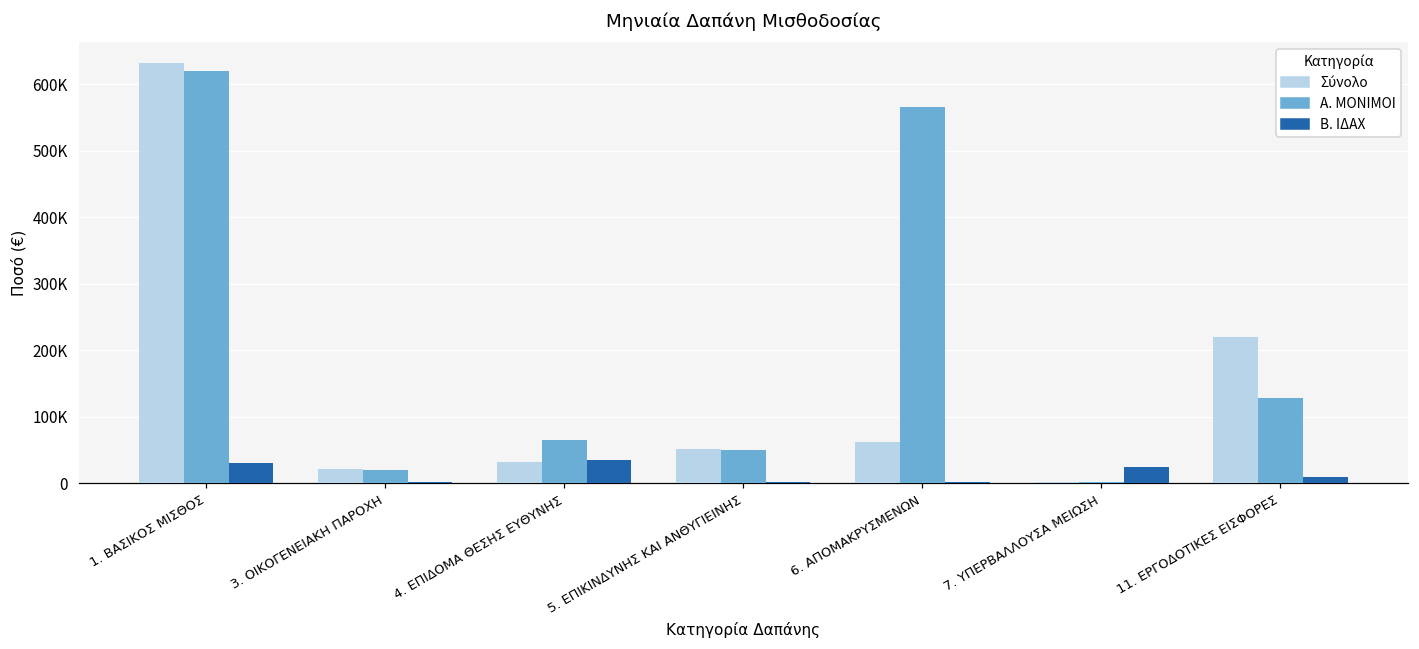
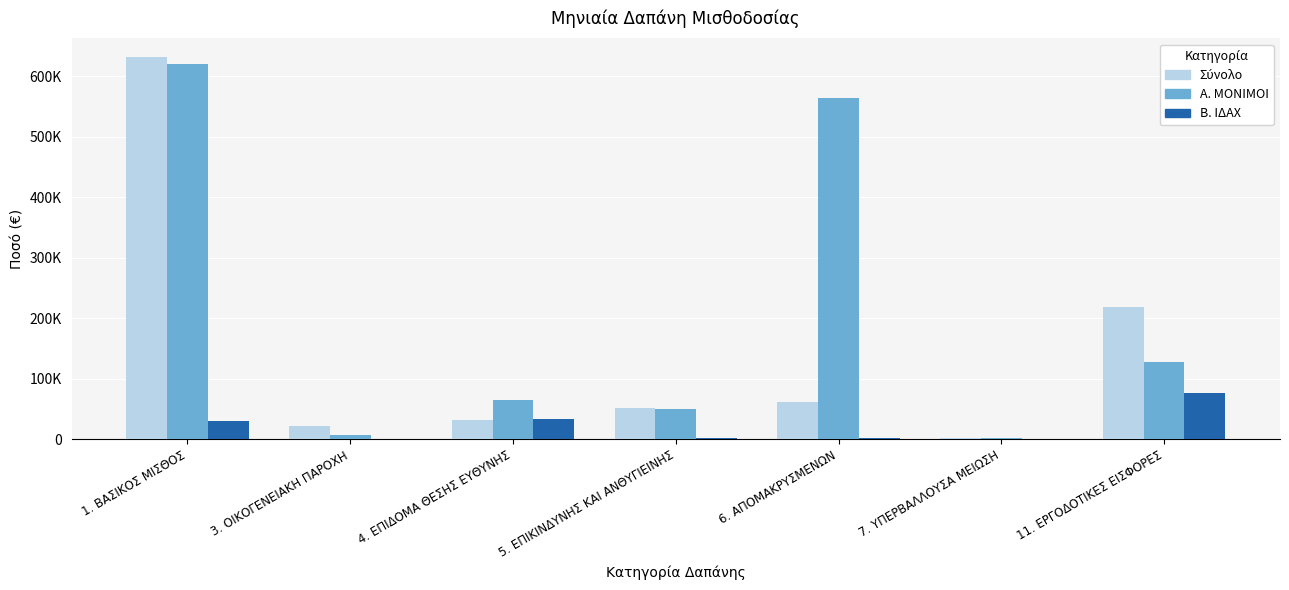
  {
    "Σύνολο": {
      "1. ΒΑΣΙΚΟΣ ΜΙΣΘΟΣ": 630000,
      "3. ΟΙΚΟΓΕΝΕΙΑΚΗ ΠΑΡΟΧΗ": 20000,
      "4. ΕΠΙΔΟΜΑ ΘΕΣΗΣ ΕΥΘΥΝΗΣ": 30000,
      "5. ΕΠΙΚΙΝΔΥΝΗΣ ΚΑΙ ΑΝΘΥΓΙΕΙΝΗΣ": 50000,
      "6. ΑΠΟΜΑΚΡΥΣΜΕΝΩΝ": 60000,
      "11. ΕΡΓΟΔΟΤΙΚΕΣ ΕΙΣΦΟΡΕΣ": 220000
    },
    "Α. ΜΟΝΙΜΟΙ": {
      "1. ΒΑΣΙΚΟΣ ΜΙΣΘΟΣ": 620000,
-     "3. ΟΙΚΟΓΕΝΕΙΑΚΗ ΠΑΡΟΧΗ": 20000,
+     "3. ΟΙΚΟΓΕΝΕΙΑΚΗ ΠΑΡΟΧΗ": 10000,
      "4. ΕΠΙΔΟΜΑ ΘΕΣΗΣ ΕΥΘΥΝΗΣ": 70000,
      "5. ΕΠΙΚΙΝΔΥΝΗΣ ΚΑΙ ΑΝΘΥΓΙΕΙΝΗΣ": 50000,
      "6. ΑΠΟΜΑΚΡΥΣΜΕΝΩΝ": 560000,
      "11. ΕΡΓΟΔΟΤΙΚΕΣ ΕΙΣΦΟΡΕΣ": 130000
    },
    "Β. ΙΔΑΧ": {
      "1. ΒΑΣΙΚΟΣ ΜΙΣΘΟΣ": 30000,
      "4. ΕΠΙΔΟΜΑ ΘΕΣΗΣ ΕΥΘΥΝΗΣ": 30000,
-     "7. ΥΠΕΡΒΑΛΛΟΥΣΑ ΜΕΙΩΣΗ": 20000,
-     "11. ΕΡΓΟΔΟΤΙΚΕΣ ΕΙΣΦΟΡΕΣ": 10000
+     "7. ΥΠΕΡΒΑΛΛΟΥΣΑ ΜΕΙΩΣΗ": 0,
+     "11. ΕΡΓΟΔΟΤΙΚΕΣ ΕΙΣΦΟΡΕΣ": 80000
    }
  }
